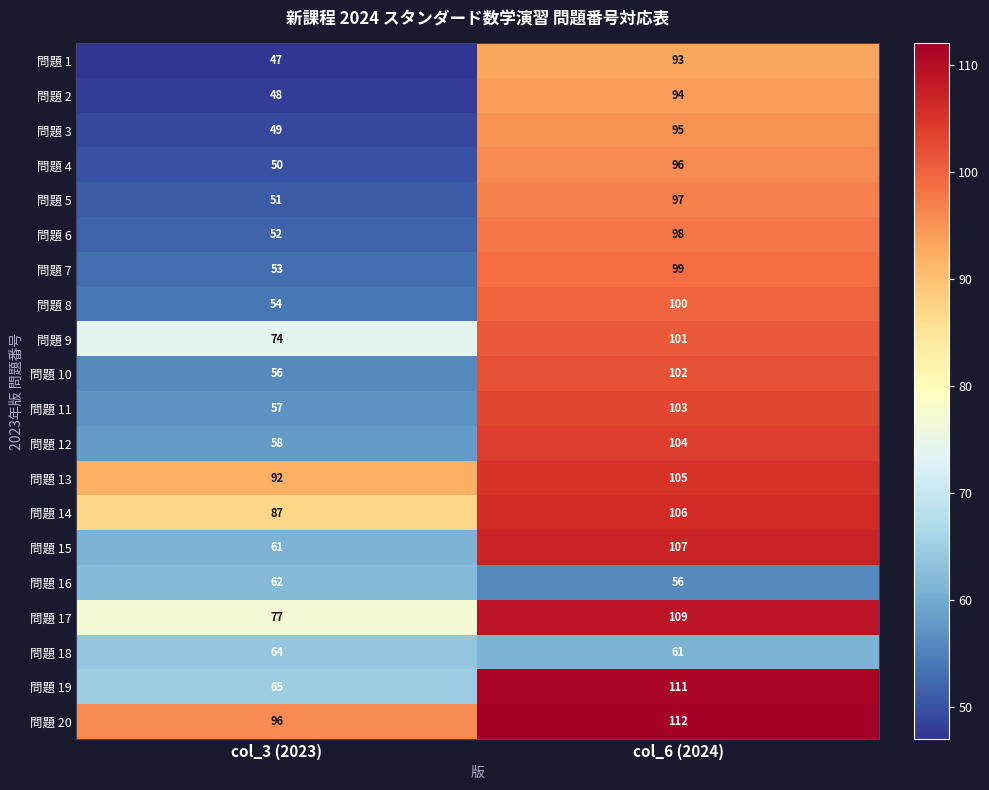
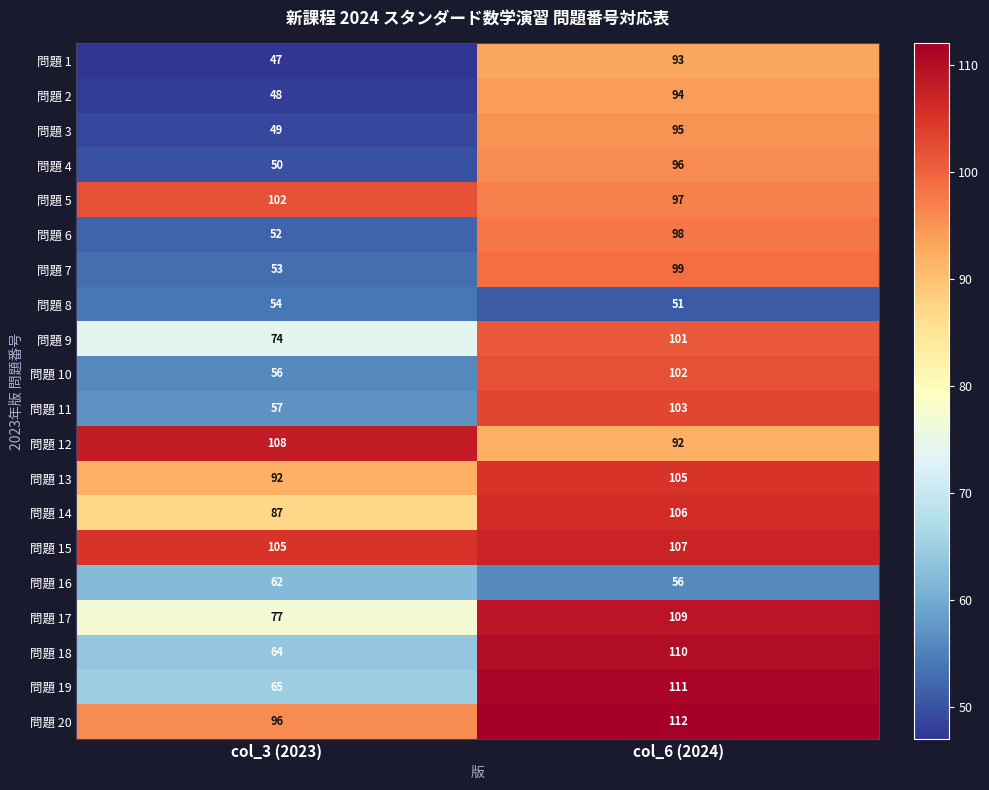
  {
    "問題 1": {
      "col_3 (2023)": 47,
      "col_6 (2024)": 93
    },
    "問題 2": {
      "col_3 (2023)": 48,
      "col_6 (2024)": 94
    },
    "問題 3": {
      "col_3 (2023)": 49,
      "col_6 (2024)": 95
    },
    "問題 4": {
      "col_3 (2023)": 50,
      "col_6 (2024)": 96
    },
    "問題 5": {
-     "col_3 (2023)": 51,
+     "col_3 (2023)": 102,
      "col_6 (2024)": 97
    },
    "問題 6": {
      "col_3 (2023)": 52,
      "col_6 (2024)": 98
    },
    "問題 7": {
      "col_3 (2023)": 53,
      "col_6 (2024)": 99
    },
    "問題 8": {
      "col_3 (2023)": 54,
-     "col_6 (2024)": 100
+     "col_6 (2024)": 51
    },
    "問題 9": {
      "col_3 (2023)": 74,
      "col_6 (2024)": 101
    },
    "問題 10": {
      "col_3 (2023)": 56,
      "col_6 (2024)": 102
    },
    "問題 11": {
      "col_3 (2023)": 57,
      "col_6 (2024)": 103
    },
    "問題 12": {
-     "col_3 (2023)": 58,
-     "col_6 (2024)": 104
+     "col_3 (2023)": 108,
+     "col_6 (2024)": 92
    },
    "問題 13": {
      "col_3 (2023)": 92,
      "col_6 (2024)": 105
    },
    "問題 14": {
      "col_3 (2023)": 87,
      "col_6 (2024)": 106
    },
    "問題 15": {
-     "col_3 (2023)": 61,
+     "col_3 (2023)": 105,
      "col_6 (2024)": 107
    },
    "問題 16": {
      "col_3 (2023)": 62,
      "col_6 (2024)": 56
    },
    "問題 17": {
      "col_3 (2023)": 77,
      "col_6 (2024)": 109
    },
    "問題 18": {
      "col_3 (2023)": 64,
-     "col_6 (2024)": 61
+     "col_6 (2024)": 110
    },
    "問題 19": {
      "col_3 (2023)": 65,
      "col_6 (2024)": 111
    },
    "問題 20": {
      "col_3 (2023)": 96,
      "col_6 (2024)": 112
    }
  }
